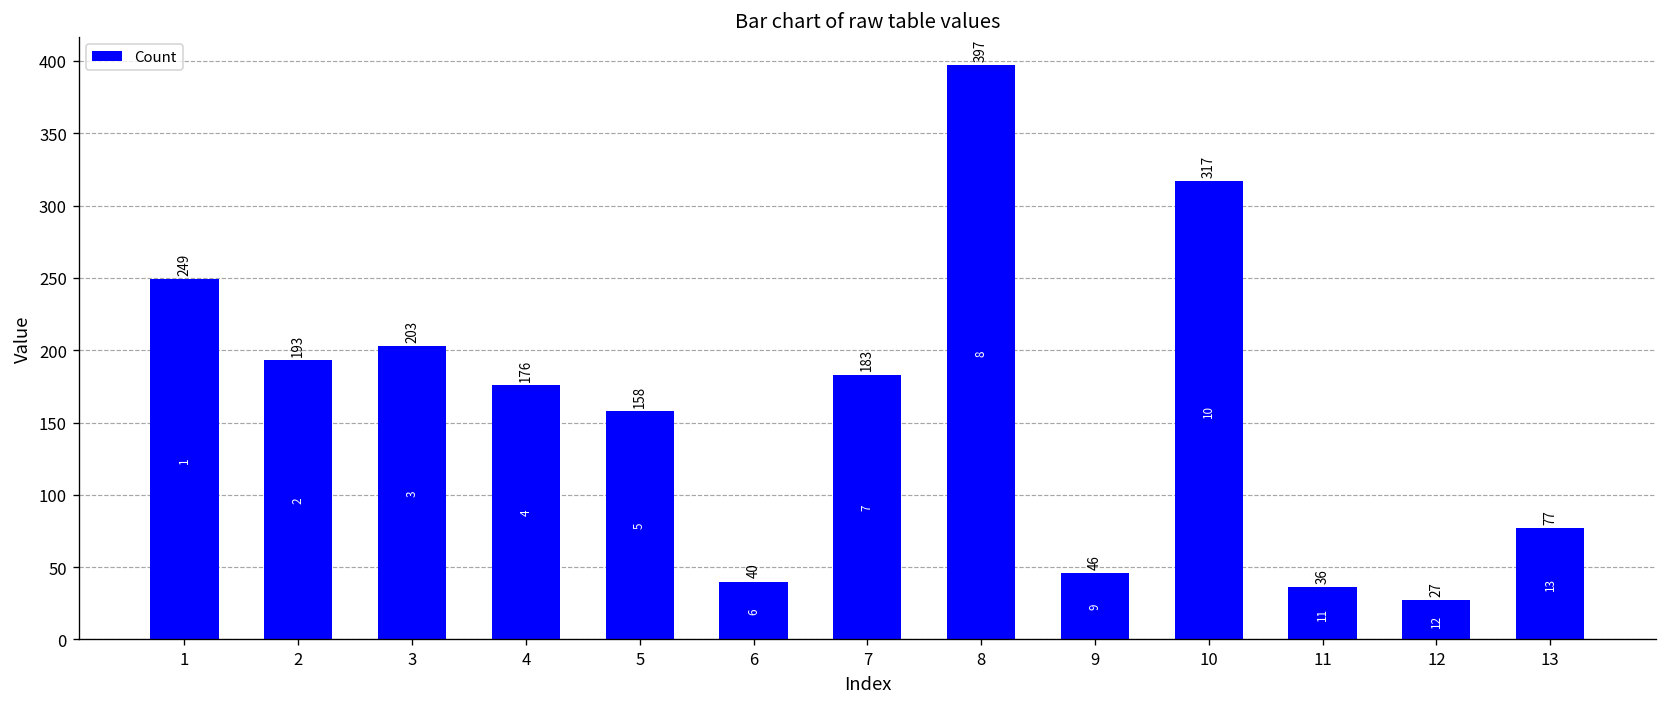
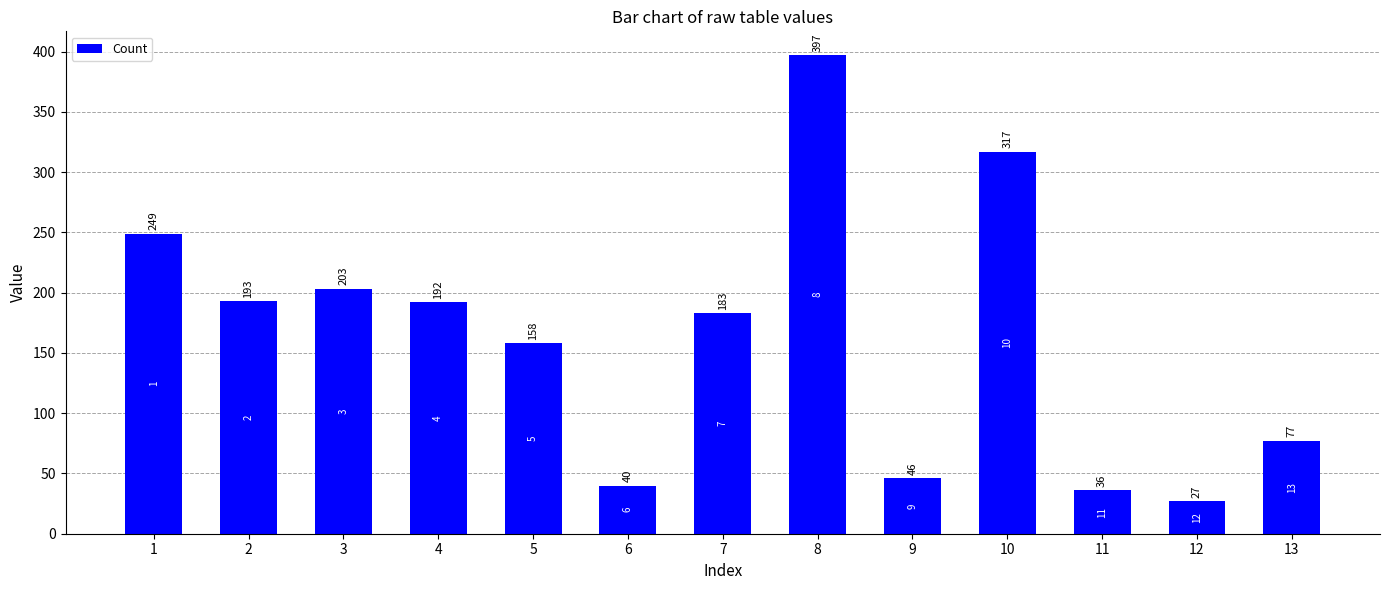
  {
    "1": 249,
    "2": 193,
    "3": 203,
-   "4": 176,
+   "4": 192,
    "5": 158,
    "6": 40,
    "7": 183,
    "8": 397,
    "9": 46,
    "10": 317,
    "11": 36,
    "12": 27,
    "13": 77
  }
